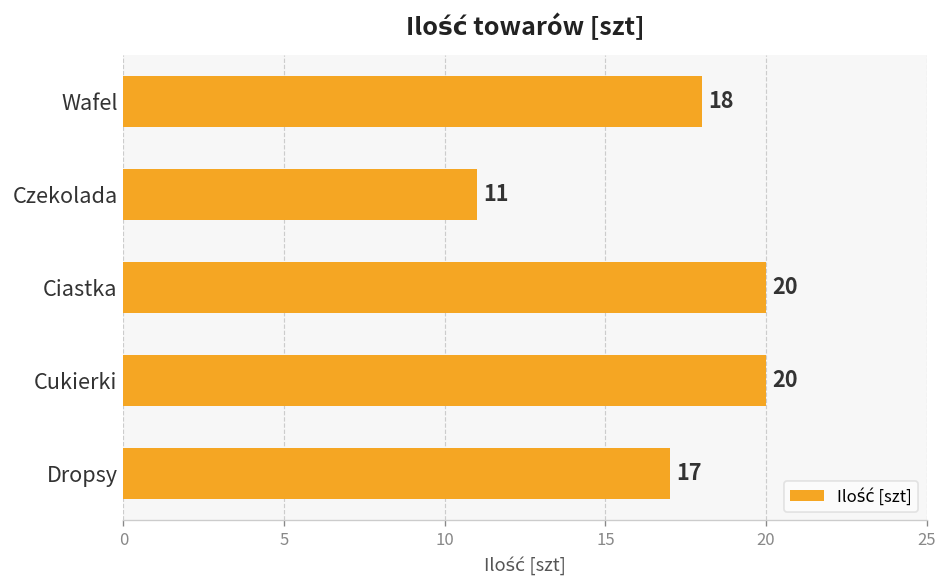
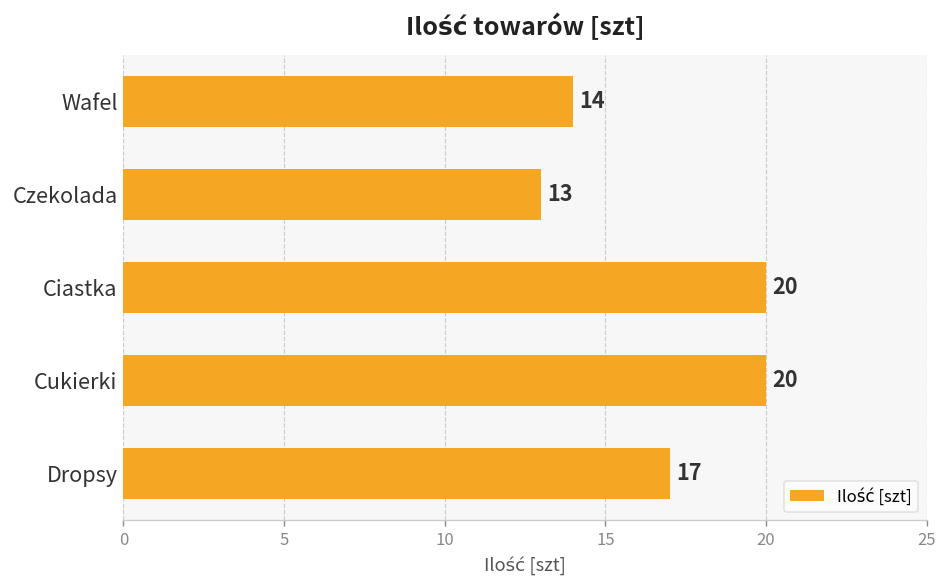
  {
-   "Wafel": 18,
-   "Czekolada": 11,
+   "Wafel": 14,
+   "Czekolada": 13,
    "Ciastka": 20,
    "Cukierki": 20,
    "Dropsy": 17
  }
